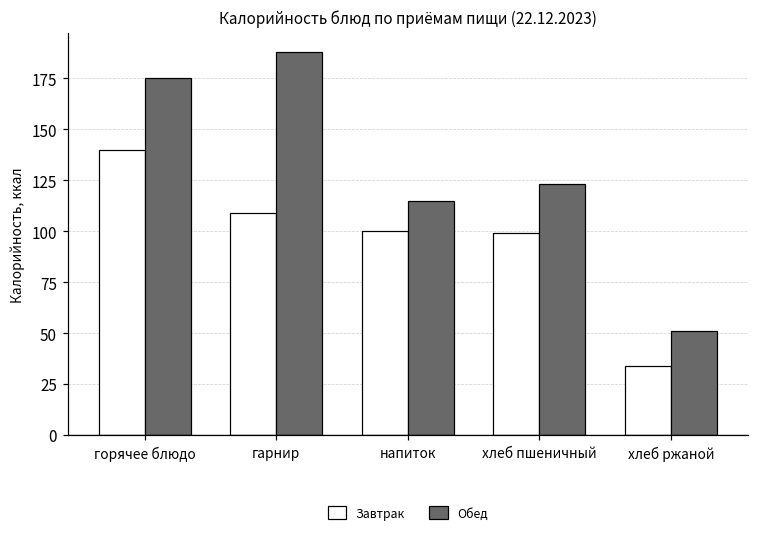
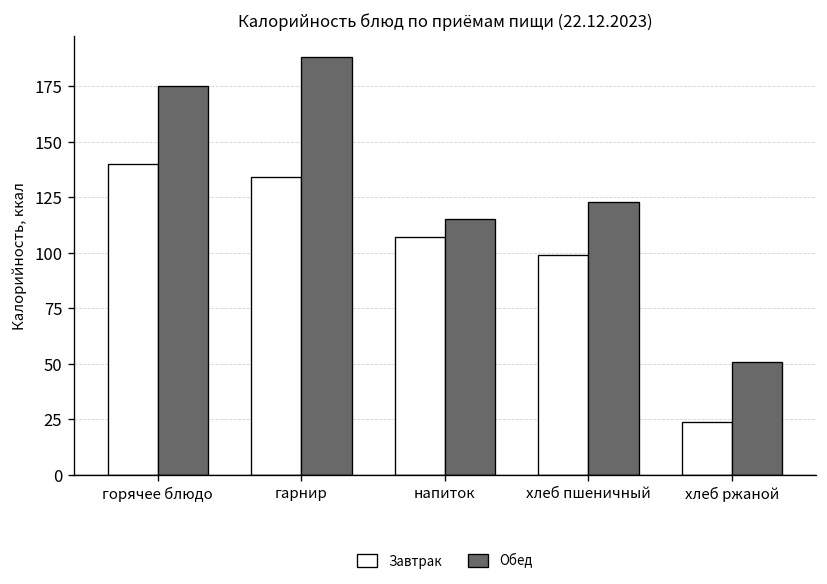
  {
    "Завтрак": {
      "горячее блюдо": 140,
-     "гарнир": 109,
-     "напиток": 100,
+     "гарнир": 134,
+     "напиток": 107,
      "хлеб пшеничный": 99,
-     "хлеб ржаной": 34
+     "хлеб ржаной": 24
    },
    "Обед": {
      "горячее блюдо": 175,
      "гарнир": 188,
      "напиток": 115,
      "хлеб пшеничный": 123,
      "хлеб ржаной": 51
    }
  }
